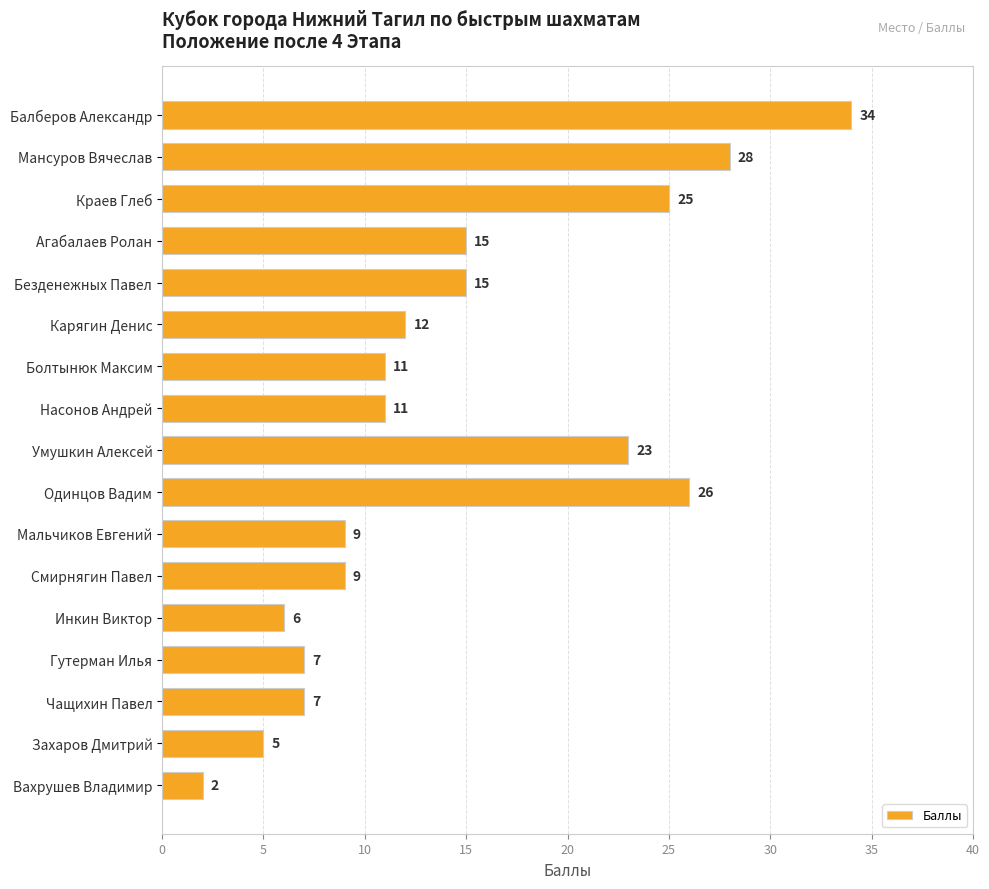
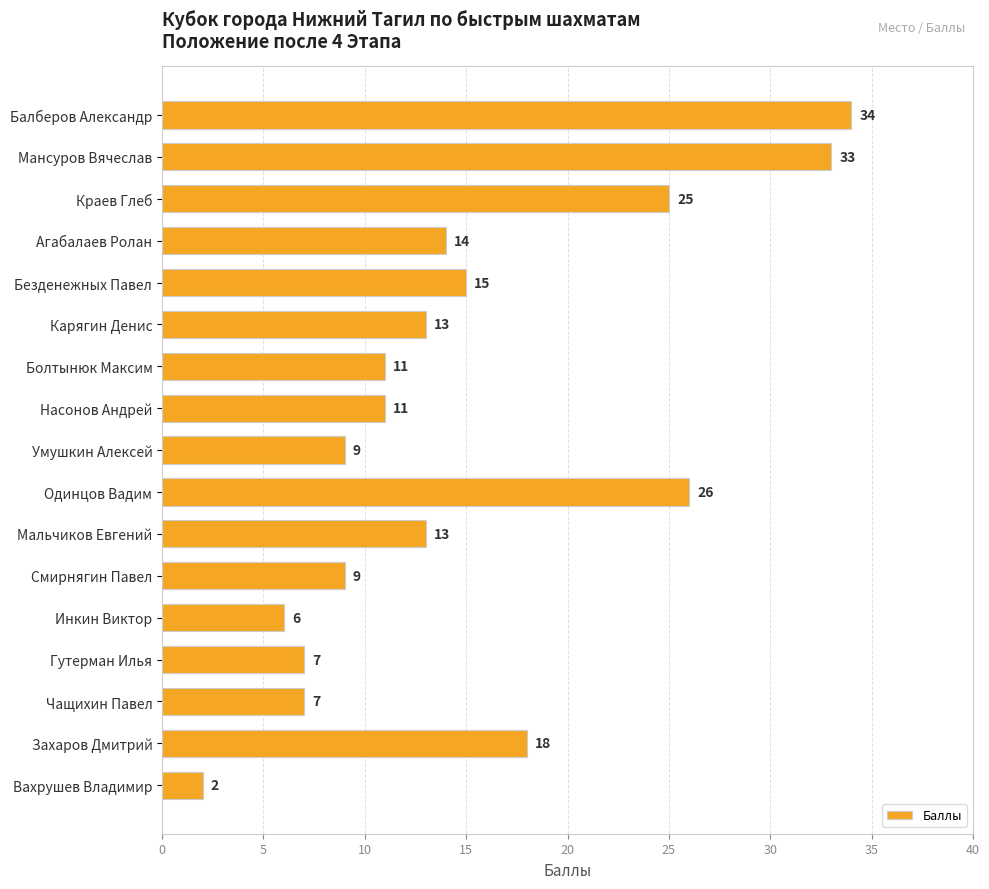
  {
    "Балберов Александр": 34,
-   "Мансуров Вячеслав": 28,
+   "Мансуров Вячеслав": 33,
    "Краев Глеб": 25,
-   "Агабалаев Ролан": 15,
+   "Агабалаев Ролан": 14,
    "Безденежных Павел": 15,
-   "Карягин Денис": 12,
+   "Карягин Денис": 13,
    "Болтынюк Максим": 11,
    "Насонов Андрей": 11,
-   "Умушкин Алексей": 23,
+   "Умушкин Алексей": 9,
    "Одинцов Вадим": 26,
-   "Мальчиков Евгений": 9,
+   "Мальчиков Евгений": 13,
    "Смирнягин Павел": 9,
    "Инкин Виктор": 6,
    "Гутерман Илья": 7,
    "Чащихин Павел": 7,
-   "Захаров Дмитрий": 5,
+   "Захаров Дмитрий": 18,
    "Вахрушев Владимир": 2
  }
